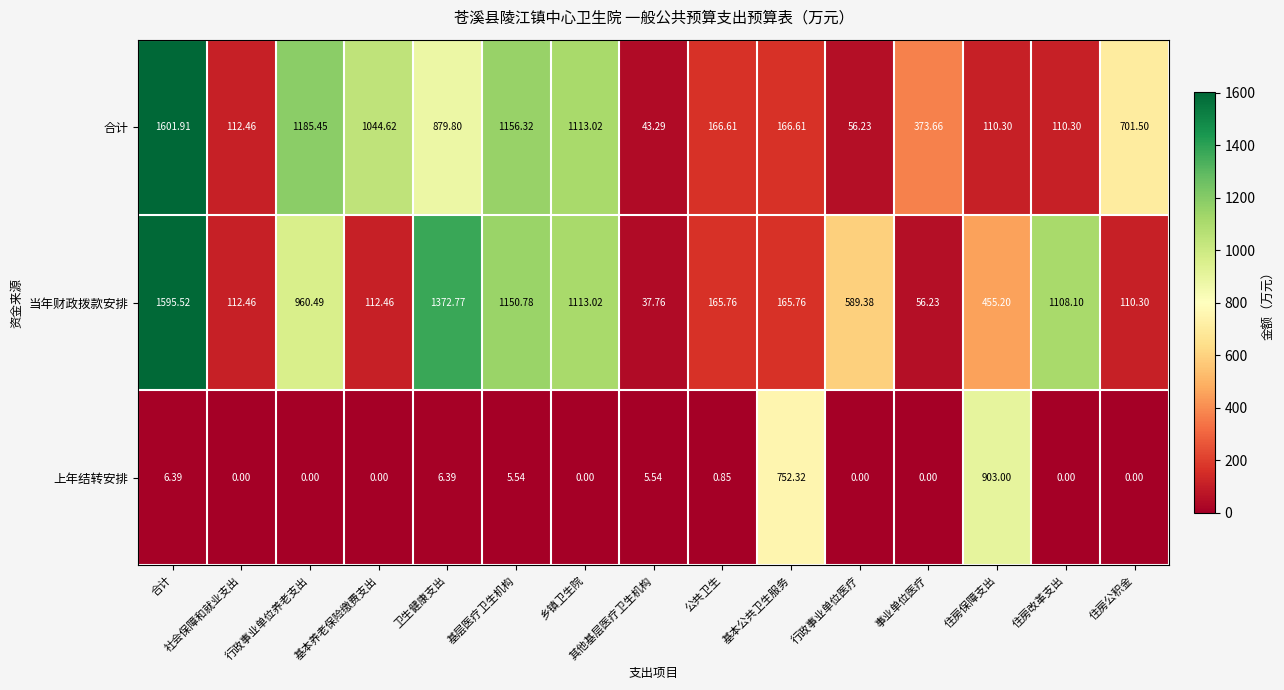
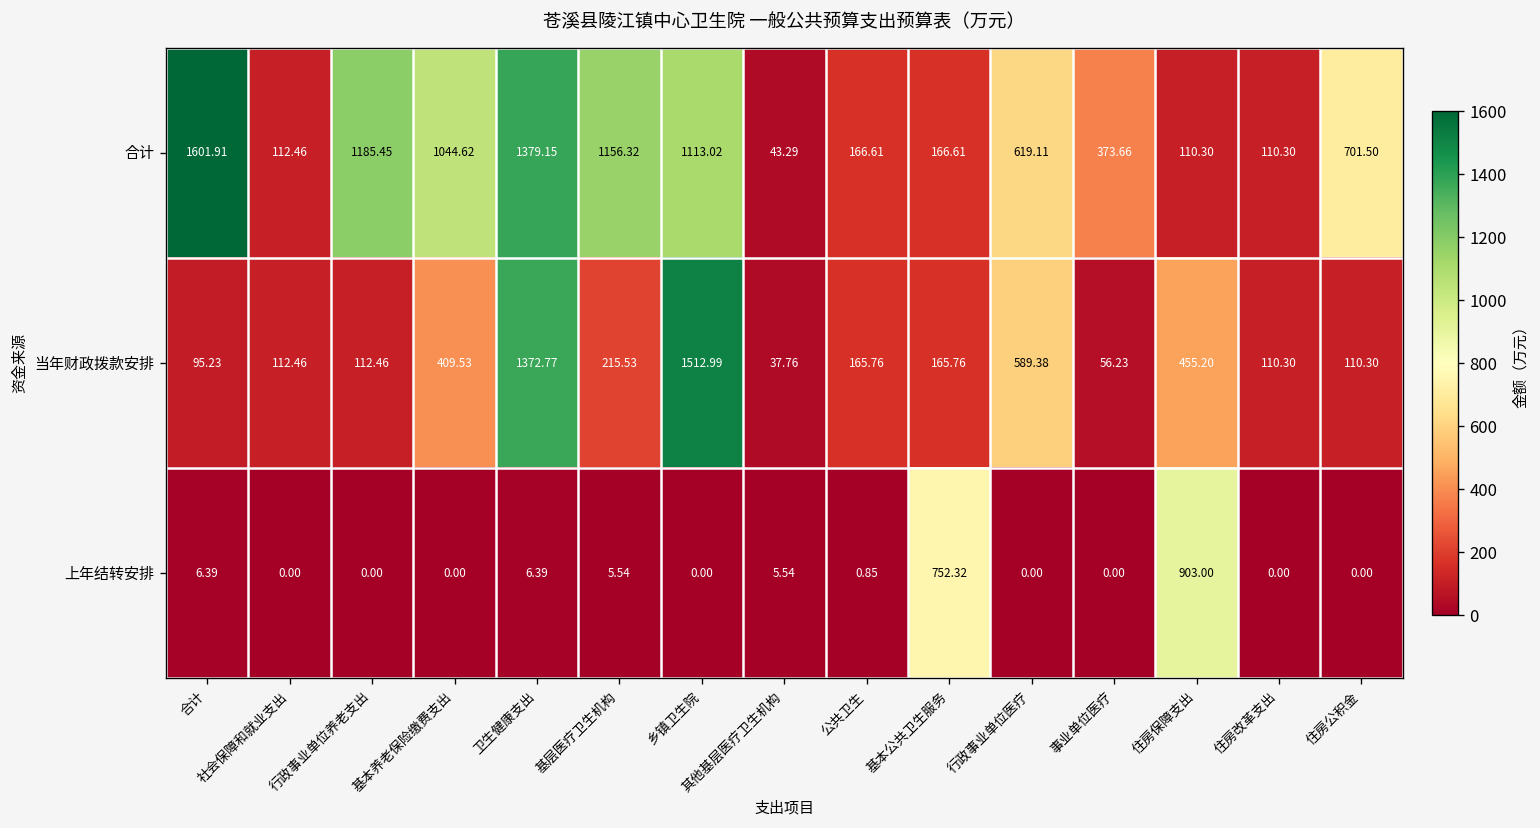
  {
    "合计": {
      "合计": 1601.91,
      "社会保障和就业支出": 112.46,
      "行政事业单位养老支出": 1185.45,
      "基本养老保险缴费支出": 1044.62,
-     "卫生健康支出": 879.80,
+     "卫生健康支出": 1379.15,
      "基层医疗卫生机构": 1156.32,
      "乡镇卫生院": 1113.02,
      "其他基层医疗卫生机构": 43.29,
      "公共卫生": 166.61,
      "基本公共卫生服务": 166.61,
-     "行政事业单位医疗": 56.23,
+     "行政事业单位医疗": 619.11,
      "事业单位医疗": 373.66,
      "住房保障支出": 110.30,
      "住房改革支出": 110.30,
      "住房公积金": 701.50
    },
    "当年财政拨款安排": {
-     "合计": 1595.52,
+     "合计": 95.23,
      "社会保障和就业支出": 112.46,
-     "行政事业单位养老支出": 960.49,
-     "基本养老保险缴费支出": 112.46,
+     "行政事业单位养老支出": 112.46,
+     "基本养老保险缴费支出": 409.53,
      "卫生健康支出": 1372.77,
-     "基层医疗卫生机构": 1150.78,
-     "乡镇卫生院": 1113.02,
+     "基层医疗卫生机构": 215.53,
+     "乡镇卫生院": 1512.99,
      "其他基层医疗卫生机构": 37.76,
      "公共卫生": 165.76,
      "基本公共卫生服务": 165.76,
      "行政事业单位医疗": 589.38,
      "事业单位医疗": 56.23,
      "住房保障支出": 455.20,
-     "住房改革支出": 1108.10,
+     "住房改革支出": 110.30,
      "住房公积金": 110.30
    },
    "上年结转安排": {
      "合计": 6.39,
      "社会保障和就业支出": 0.00,
      "行政事业单位养老支出": 0.00,
      "基本养老保险缴费支出": 0.00,
      "卫生健康支出": 6.39,
      "基层医疗卫生机构": 5.54,
      "乡镇卫生院": 0.00,
      "其他基层医疗卫生机构": 5.54,
      "公共卫生": 0.85,
      "基本公共卫生服务": 752.32,
      "行政事业单位医疗": 0.00,
      "事业单位医疗": 0.00,
      "住房保障支出": 903.00,
      "住房改革支出": 0.00,
      "住房公积金": 0.00
    }
  }
